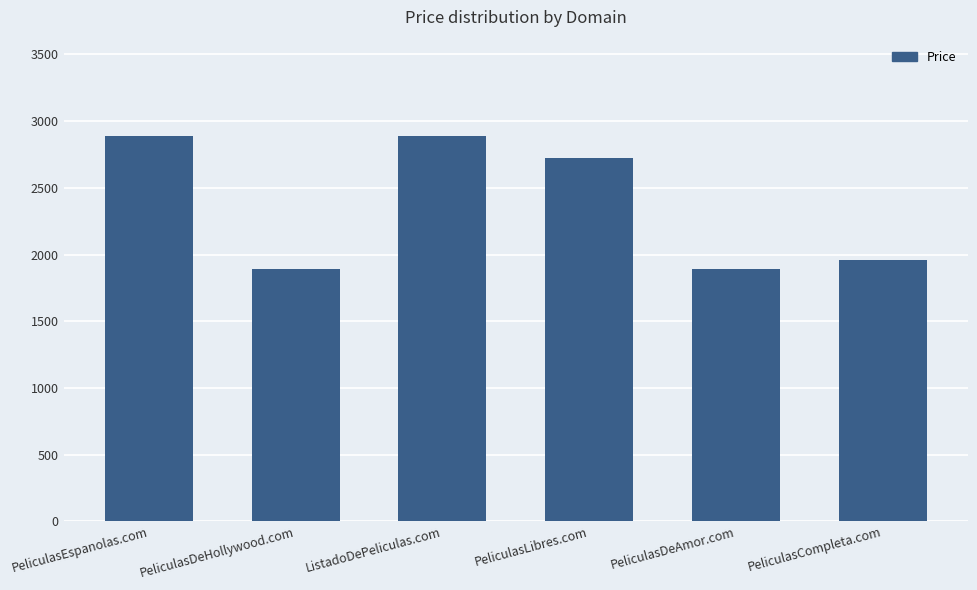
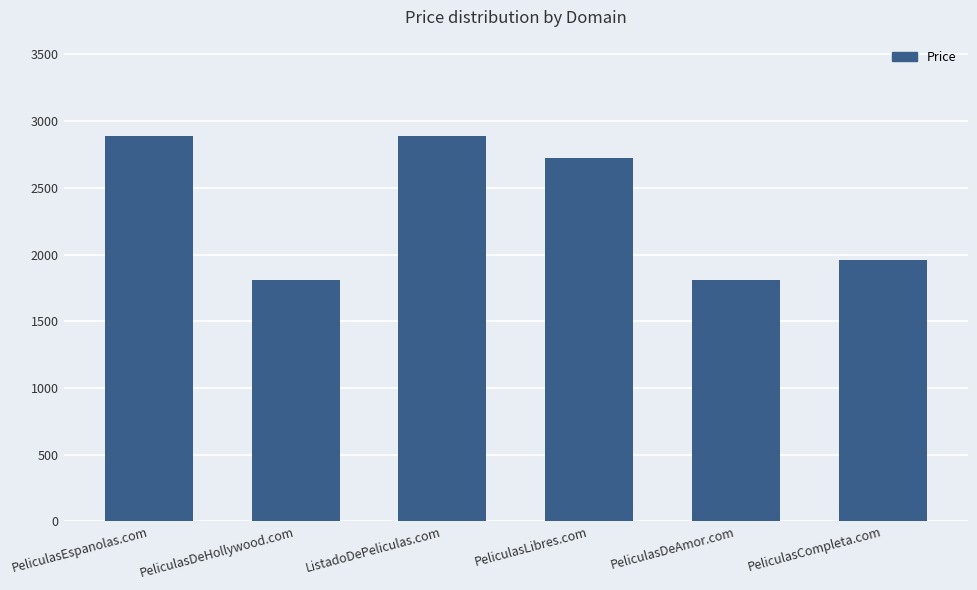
  {
    "PeliculasEspanolas.com": 2890,
-   "PeliculasDeHollywood.com": 1890,
+   "PeliculasDeHollywood.com": 1810,
    "ListadoDePeliculas.com": 2890,
    "PeliculasLibres.com": 2720,
-   "PeliculasDeAmor.com": 1890,
+   "PeliculasDeAmor.com": 1810,
    "PeliculasCompleta.com": 1960
  }
